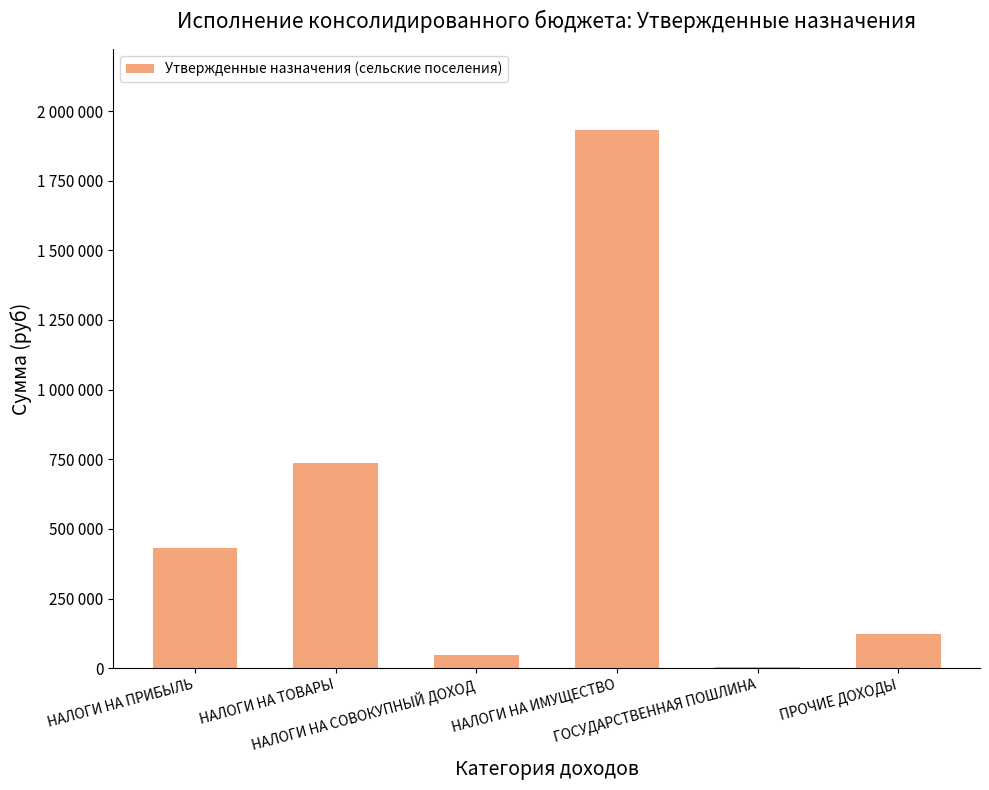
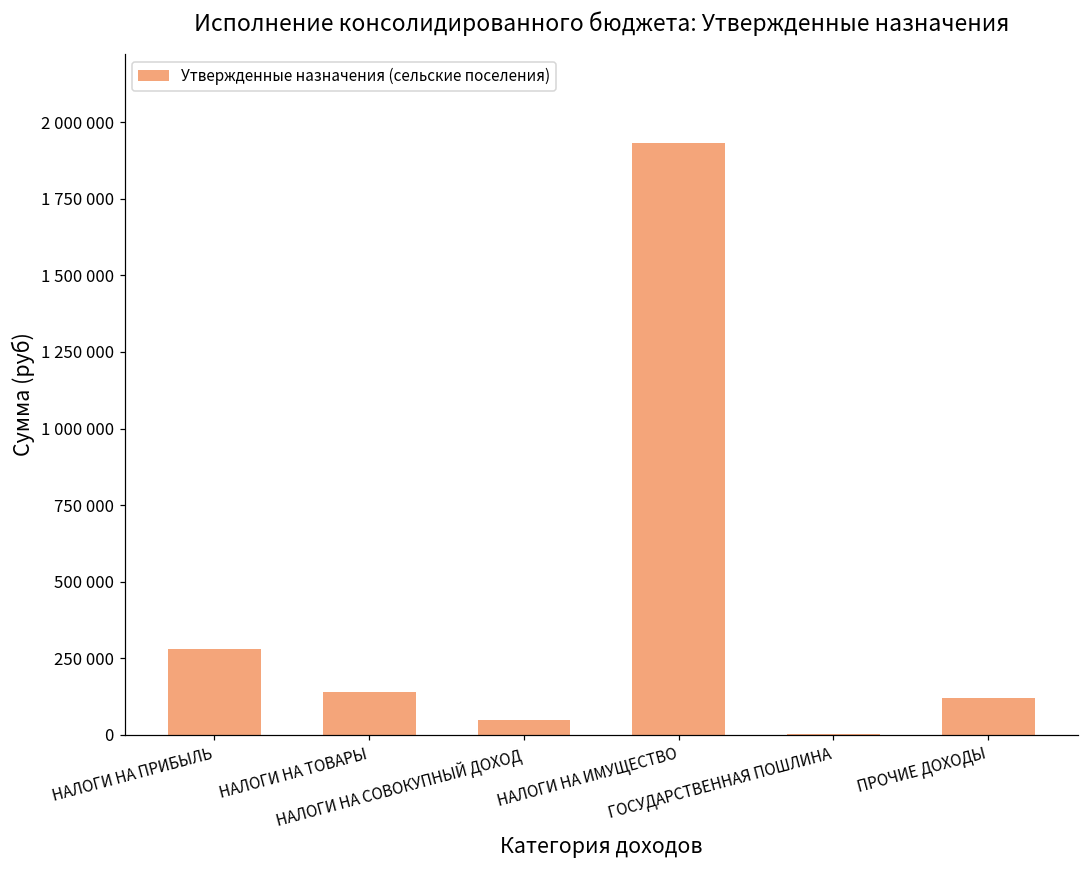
  {
-   "НАЛОГИ НА ПРИБЫЛЬ": 430000,
-   "НАЛОГИ НА ТОВАРЫ": 740000,
+   "НАЛОГИ НА ПРИБЫЛЬ": 280000,
+   "НАЛОГИ НА ТОВАРЫ": 140000,
    "НАЛОГИ НА СОВОКУПНЫЙ ДОХОД": 50000,
    "НАЛОГИ НА ИМУЩЕСТВО": 1930000,
    "ПРОЧИЕ ДОХОДЫ": 120000
  }
